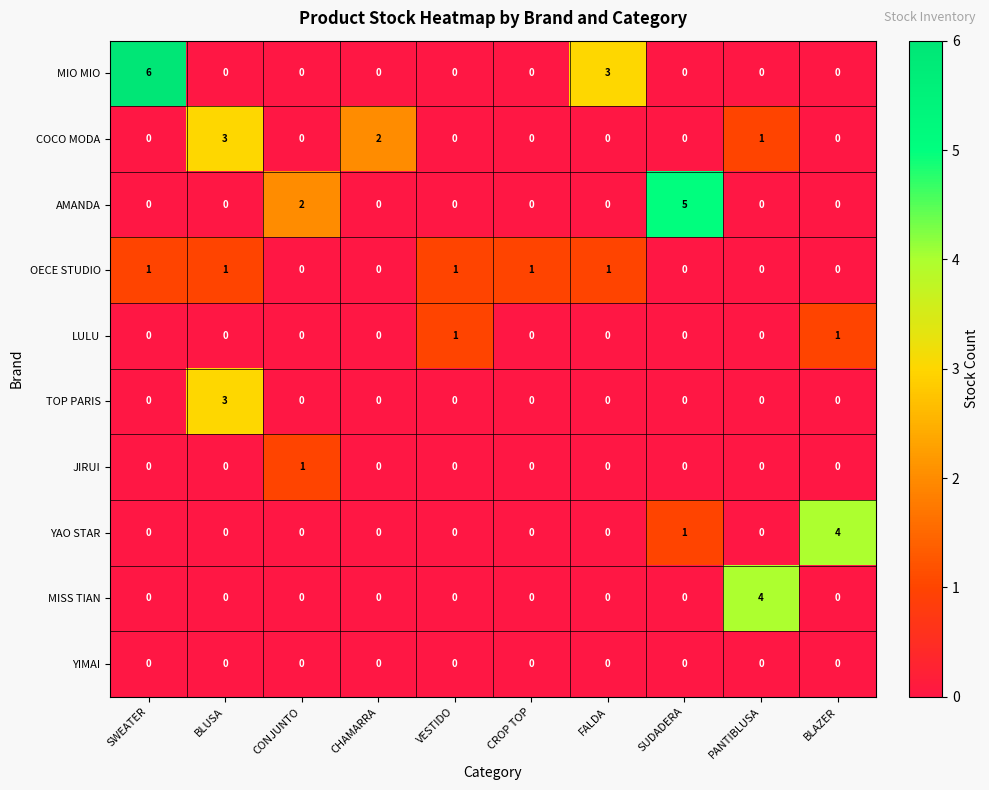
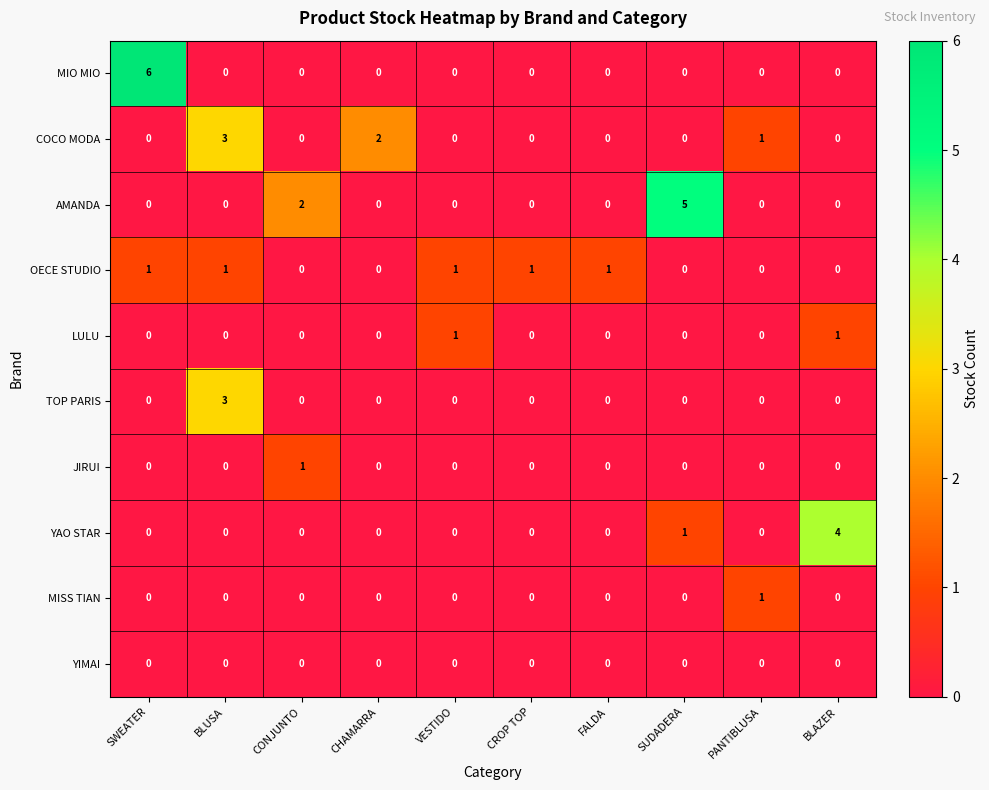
  {
    "MIO MIO": {
      "SWEATER": 6,
      "BLUSA": 0,
      "CONJUNTO": 0,
      "CHAMARRA": 0,
      "VESTIDO": 0,
      "CROP TOP": 0,
-     "FALDA": 3,
+     "FALDA": 0,
      "SUDADERA": 0,
      "PANTIBLUSA": 0,
      "BLAZER": 0
    },
    "COCO MODA": {
      "SWEATER": 0,
      "BLUSA": 3,
      "CONJUNTO": 0,
      "CHAMARRA": 2,
      "VESTIDO": 0,
      "CROP TOP": 0,
      "FALDA": 0,
      "SUDADERA": 0,
      "PANTIBLUSA": 1,
      "BLAZER": 0
    },
    "AMANDA": {
      "SWEATER": 0,
      "BLUSA": 0,
      "CONJUNTO": 2,
      "CHAMARRA": 0,
      "VESTIDO": 0,
      "CROP TOP": 0,
      "FALDA": 0,
      "SUDADERA": 5,
      "PANTIBLUSA": 0,
      "BLAZER": 0
    },
    "OECE STUDIO": {
      "SWEATER": 1,
      "BLUSA": 1,
      "CONJUNTO": 0,
      "CHAMARRA": 0,
      "VESTIDO": 1,
      "CROP TOP": 1,
      "FALDA": 1,
      "SUDADERA": 0,
      "PANTIBLUSA": 0,
      "BLAZER": 0
    },
    "LULU": {
      "SWEATER": 0,
      "BLUSA": 0,
      "CONJUNTO": 0,
      "CHAMARRA": 0,
      "VESTIDO": 1,
      "CROP TOP": 0,
      "FALDA": 0,
      "SUDADERA": 0,
      "PANTIBLUSA": 0,
      "BLAZER": 1
    },
    "TOP PARIS": {
      "SWEATER": 0,
      "BLUSA": 3,
      "CONJUNTO": 0,
      "CHAMARRA": 0,
      "VESTIDO": 0,
      "CROP TOP": 0,
      "FALDA": 0,
      "SUDADERA": 0,
      "PANTIBLUSA": 0,
      "BLAZER": 0
    },
    "JIRUI": {
      "SWEATER": 0,
      "BLUSA": 0,
      "CONJUNTO": 1,
      "CHAMARRA": 0,
      "VESTIDO": 0,
      "CROP TOP": 0,
      "FALDA": 0,
      "SUDADERA": 0,
      "PANTIBLUSA": 0,
      "BLAZER": 0
    },
    "YAO STAR": {
      "SWEATER": 0,
      "BLUSA": 0,
      "CONJUNTO": 0,
      "CHAMARRA": 0,
      "VESTIDO": 0,
      "CROP TOP": 0,
      "FALDA": 0,
      "SUDADERA": 1,
      "PANTIBLUSA": 0,
      "BLAZER": 4
    },
    "MISS TIAN": {
      "SWEATER": 0,
      "BLUSA": 0,
      "CONJUNTO": 0,
      "CHAMARRA": 0,
      "VESTIDO": 0,
      "CROP TOP": 0,
      "FALDA": 0,
      "SUDADERA": 0,
-     "PANTIBLUSA": 4,
+     "PANTIBLUSA": 1,
      "BLAZER": 0
    },
    "YIMAI": {
      "SWEATER": 0,
      "BLUSA": 0,
      "CONJUNTO": 0,
      "CHAMARRA": 0,
      "VESTIDO": 0,
      "CROP TOP": 0,
      "FALDA": 0,
      "SUDADERA": 0,
      "PANTIBLUSA": 0,
      "BLAZER": 0
    }
  }
